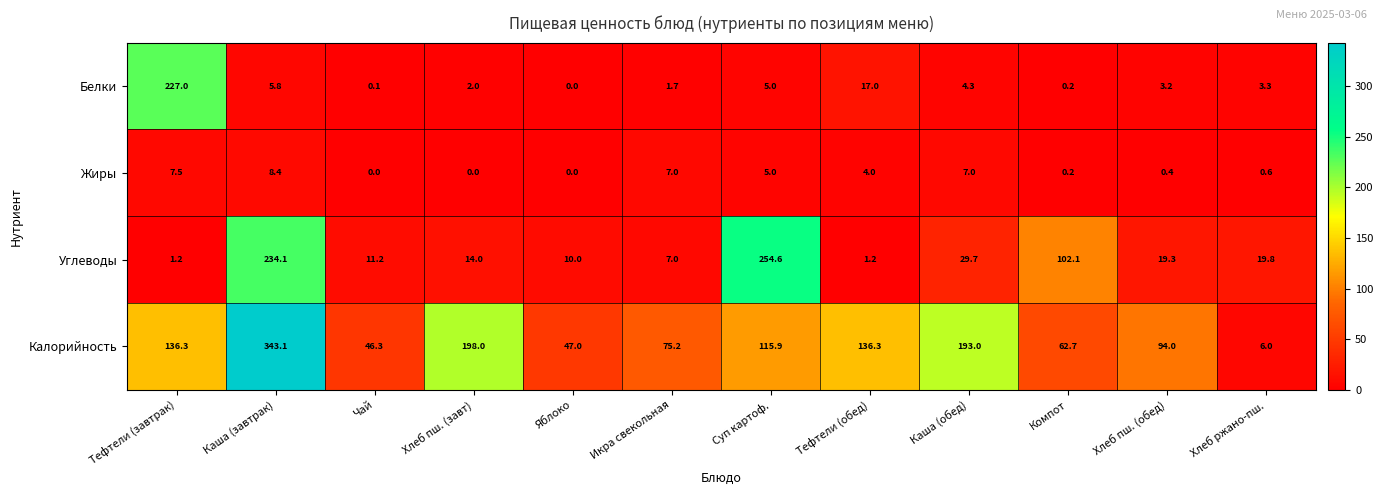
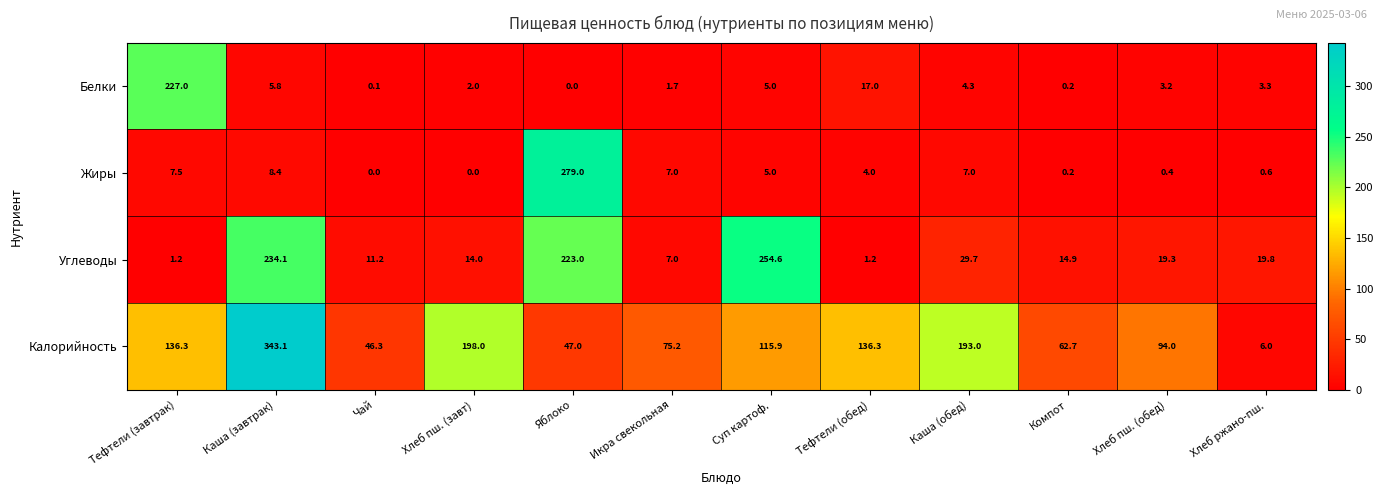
  {
    "Белки": {
      "Тефтели (завтрак)": 227.0,
      "Каша (завтрак)": 5.8,
      "Чай": 0.1,
      "Хлеб пш. (завт)": 2.0,
      "Яблоко": 0.0,
      "Икра свекольная": 1.7,
      "Суп картоф.": 5.0,
      "Тефтели (обед)": 17.0,
      "Каша (обед)": 4.3,
      "Компот": 0.2,
      "Хлеб пш. (обед)": 3.2,
      "Хлеб ржано-пш.": 3.3
    },
    "Жиры": {
      "Тефтели (завтрак)": 7.5,
      "Каша (завтрак)": 8.4,
      "Чай": 0.0,
      "Хлеб пш. (завт)": 0.0,
-     "Яблоко": 0.0,
+     "Яблоко": 279.0,
      "Икра свекольная": 7.0,
      "Суп картоф.": 5.0,
      "Тефтели (обед)": 4.0,
      "Каша (обед)": 7.0,
      "Компот": 0.2,
      "Хлеб пш. (обед)": 0.4,
      "Хлеб ржано-пш.": 0.6
    },
    "Углеводы": {
      "Тефтели (завтрак)": 1.2,
      "Каша (завтрак)": 234.1,
      "Чай": 11.2,
      "Хлеб пш. (завт)": 14.0,
-     "Яблоко": 10.0,
+     "Яблоко": 223.0,
      "Икра свекольная": 7.0,
      "Суп картоф.": 254.6,
      "Тефтели (обед)": 1.2,
      "Каша (обед)": 29.7,
-     "Компот": 102.1,
+     "Компот": 14.9,
      "Хлеб пш. (обед)": 19.3,
      "Хлеб ржано-пш.": 19.8
    },
    "Калорийность": {
      "Тефтели (завтрак)": 136.3,
      "Каша (завтрак)": 343.1,
      "Чай": 46.3,
      "Хлеб пш. (завт)": 198.0,
      "Яблоко": 47.0,
      "Икра свекольная": 75.2,
      "Суп картоф.": 115.9,
      "Тефтели (обед)": 136.3,
      "Каша (обед)": 193.0,
      "Компот": 62.7,
      "Хлеб пш. (обед)": 94.0,
      "Хлеб ржано-пш.": 6.0
    }
  }
